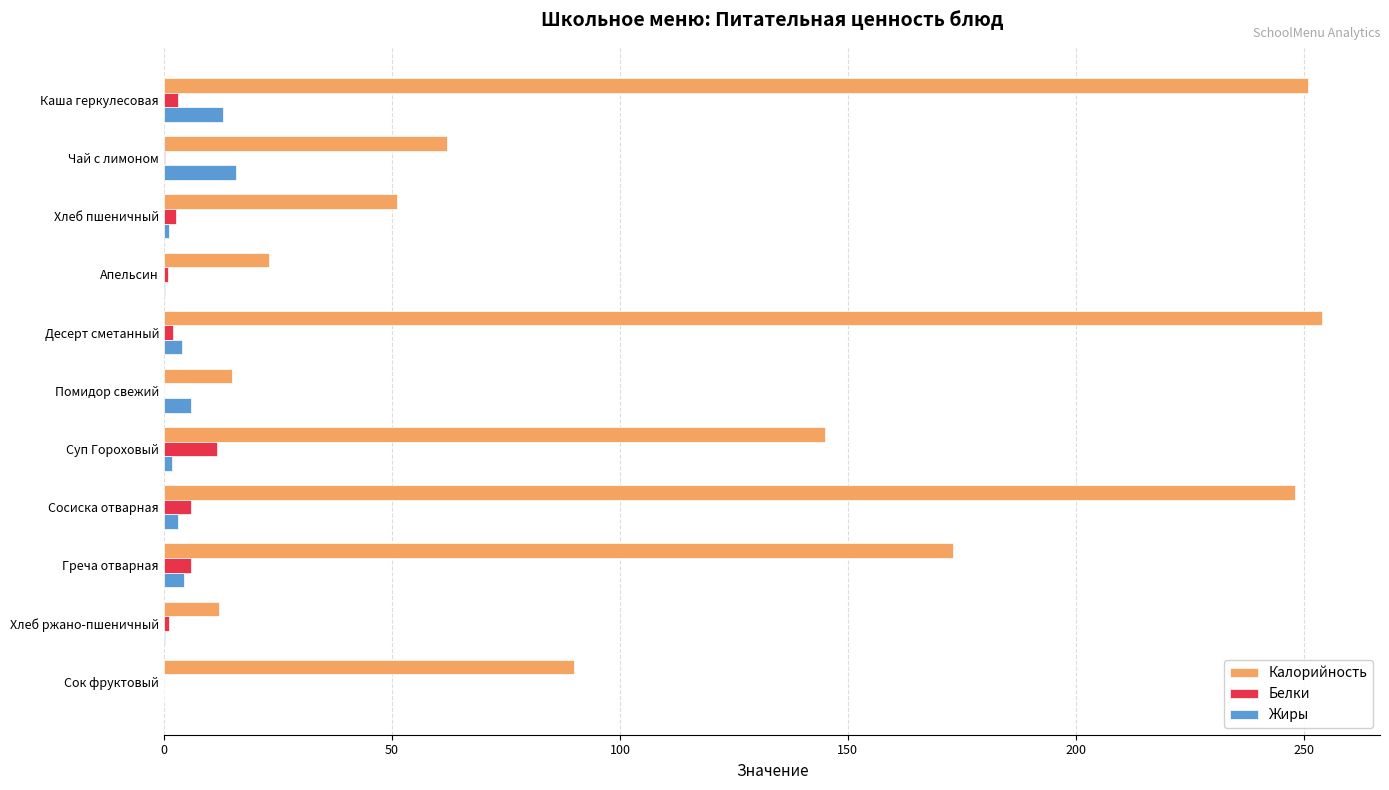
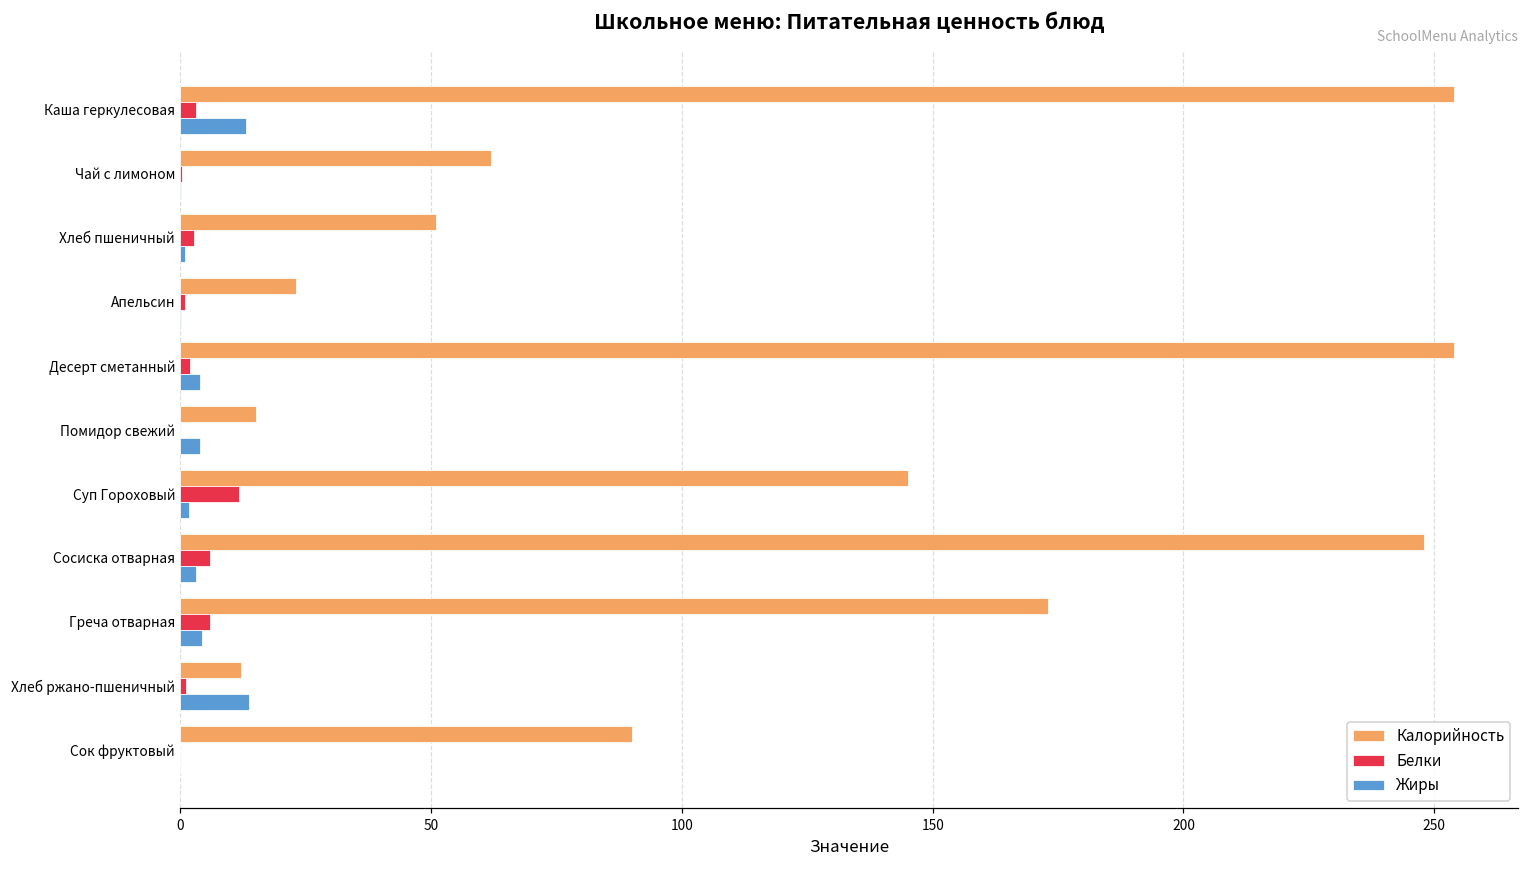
  {
    "Калорийность": {
-     "Каша геркулесовая": 251,
+     "Каша геркулесовая": 254,
      "Чай с лимоном": 62,
      "Хлеб пшеничный": 51,
      "Апельсин": 23,
      "Десерт сметанный": 254,
      "Помидор свежий": 15,
      "Суп Гороховый": 145,
      "Сосиска отварная": 248,
      "Греча отварная": 173,
      "Хлеб ржано-пшеничный": 12,
      "Сок фруктовый": 90
    },
    "Белки": {
      "Каша геркулесовая": 3,
      "Хлеб пшеничный": 3,
      "Апельсин": 1,
      "Десерт сметанный": 2,
      "Помидор свежий": 0,
      "Суп Гороховый": 12,
      "Сосиска отварная": 6,
      "Греча отварная": 6,
      "Хлеб ржано-пшеничный": 1,
      "Сок фруктовый": 0
    },
    "Жиры": {
      "Каша геркулесовая": 13,
-     "Чай с лимоном": 16,
+     "Чай с лимоном": 0,
      "Хлеб пшеничный": 1,
      "Десерт сметанный": 4,
-     "Помидор свежий": 6,
+     "Помидор свежий": 4,
      "Суп Гороховый": 2,
      "Сосиска отварная": 3,
      "Греча отварная": 4,
-     "Хлеб ржано-пшеничный": 0,
+     "Хлеб ржано-пшеничный": 14,
      "Сок фруктовый": 0
    }
  }
